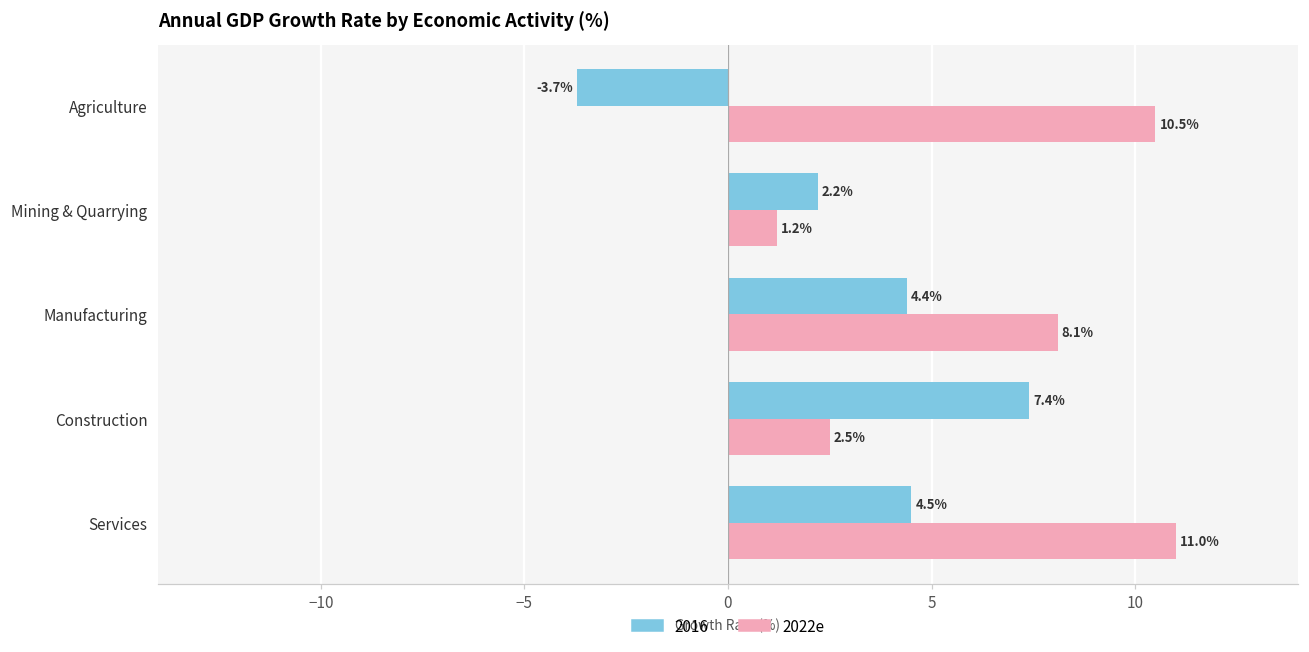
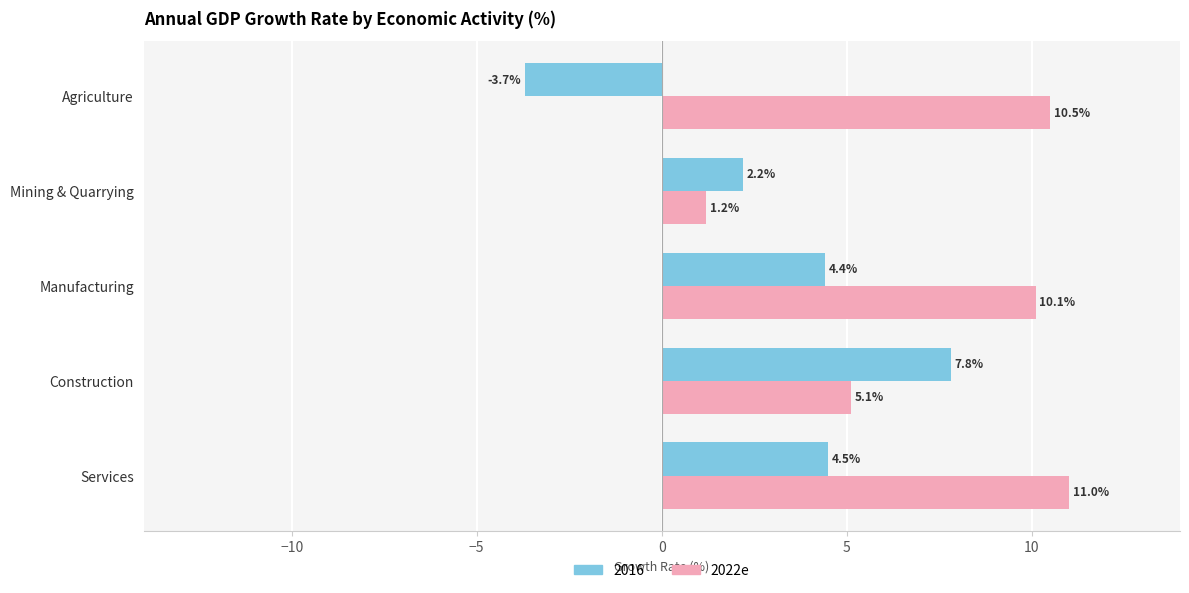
  {
    "2016": {
      "Agriculture": "-3.7%",
      "Mining & Quarrying": "2.2%",
      "Manufacturing": "4.4%",
-     "Construction": "7.4%",
+     "Construction": "7.8%",
      "Services": "4.5%"
    },
    "2022e": {
      "Agriculture": "10.5%",
      "Mining & Quarrying": "1.2%",
-     "Manufacturing": "8.1%",
-     "Construction": "2.5%",
+     "Manufacturing": "10.1%",
+     "Construction": "5.1%",
      "Services": "11.0%"
    }
  }
